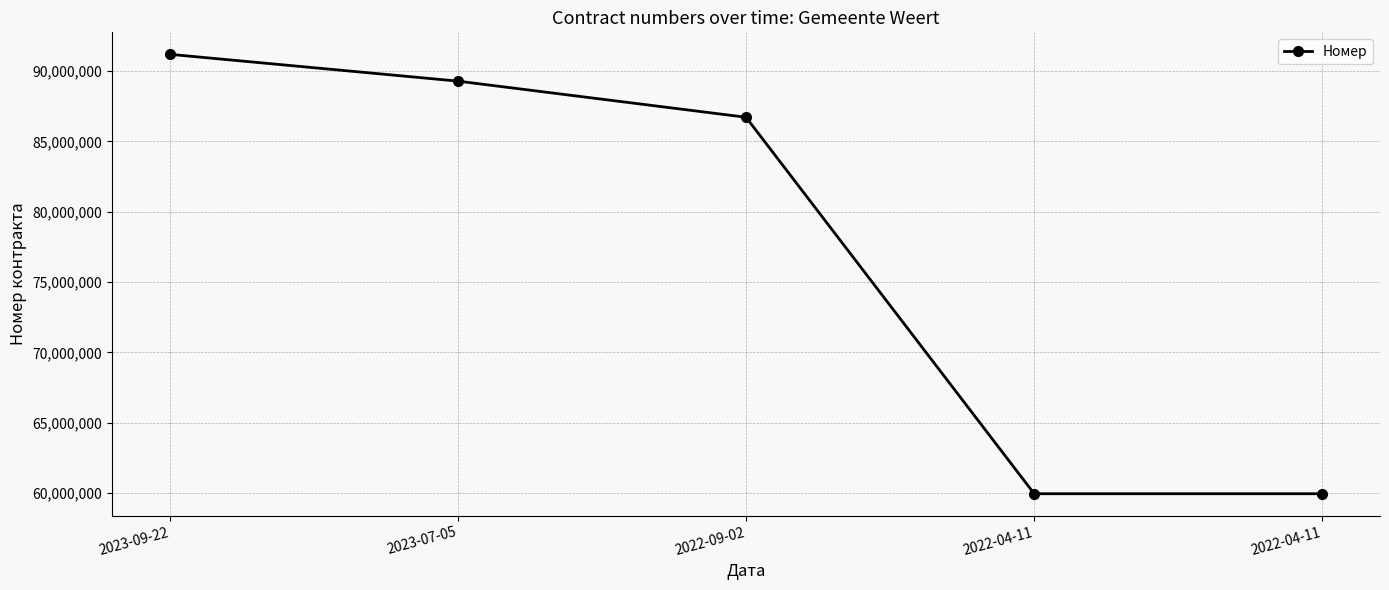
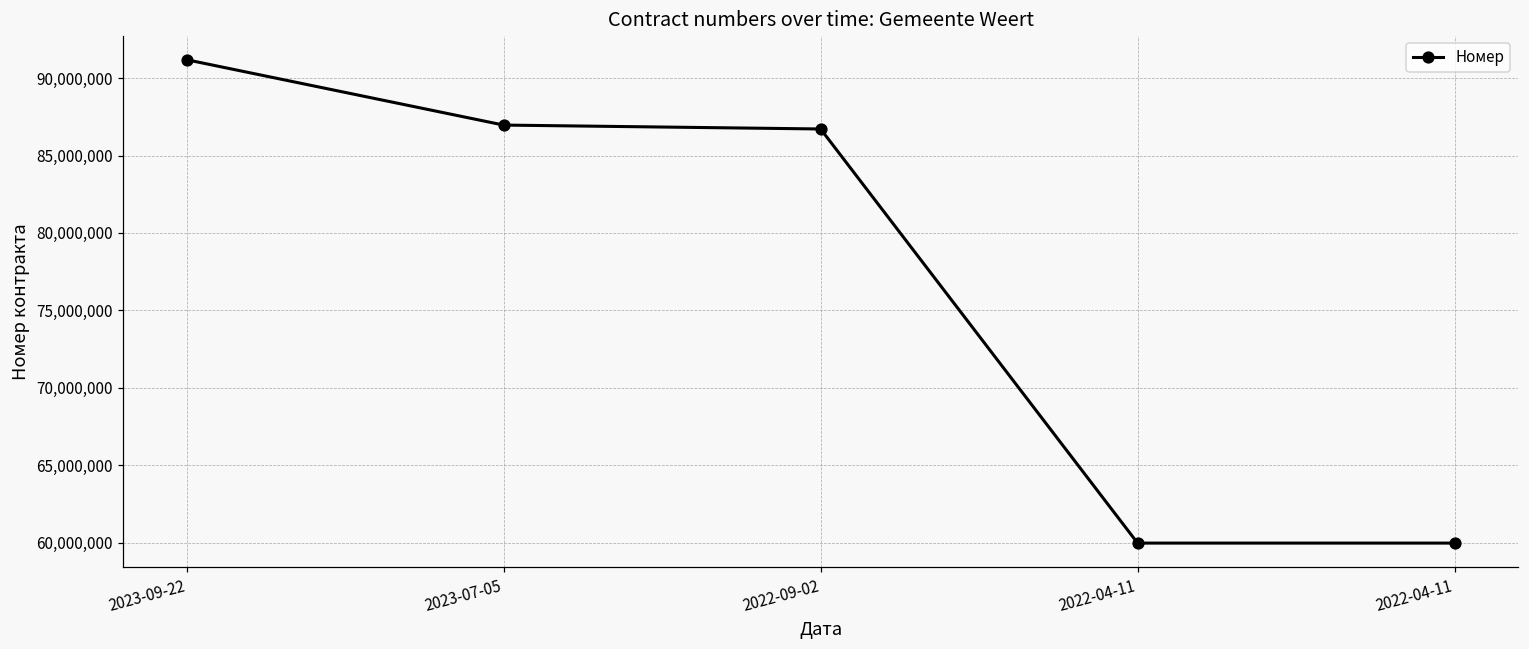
  {
    "2023-09-22": "91,200,000",
-   "2023-07-05": "89,300,000",
+   "2023-07-05": "87,000,000",
    "2022-09-02": "86,700,000"
  }
